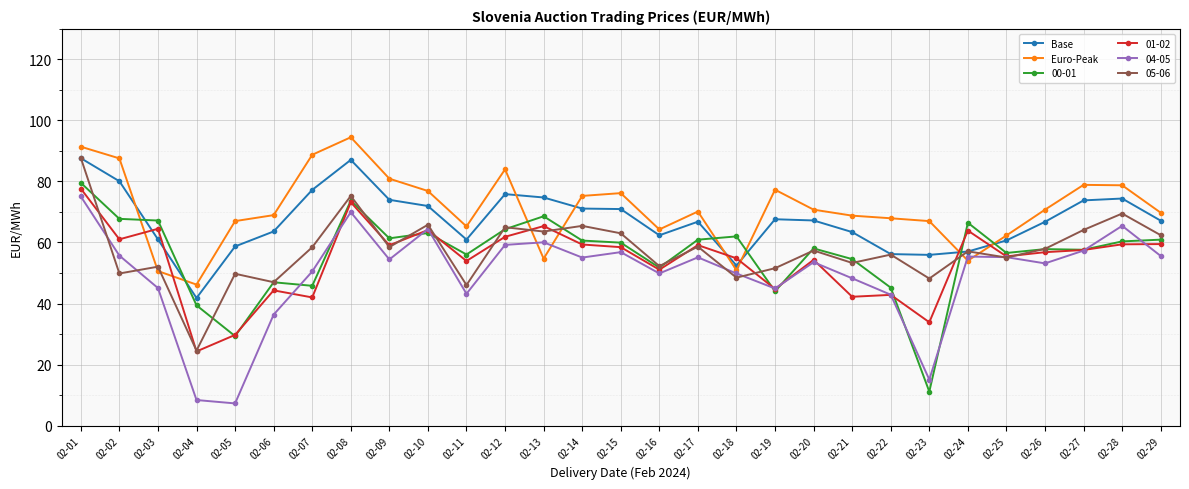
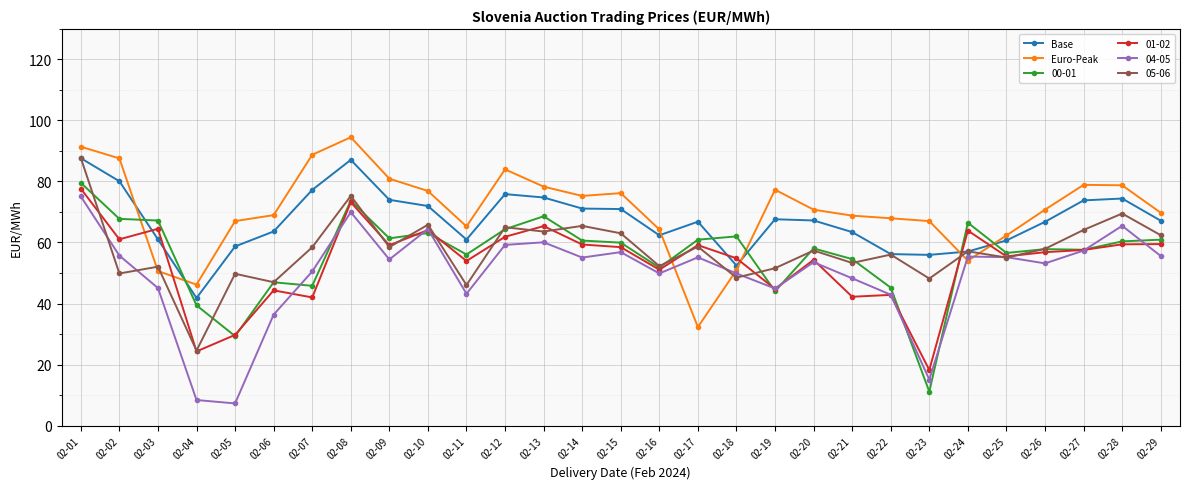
  {
    "Base": {
      "02-02": 80,
      "02-03": 61,
      "02-04": 42,
      "02-05": 59,
      "02-06": 64,
      "02-07": 77,
      "02-08": 87,
      "02-09": 74,
      "02-10": 72,
      "02-11": 61,
      "02-12": 76,
      "02-13": 75,
      "02-14": 71,
      "02-15": 71,
      "02-16": 62,
      "02-17": 67,
      "02-18": 52,
      "02-19": 68,
      "02-20": 67,
      "02-21": 63,
      "02-23": 56,
      "02-25": 61,
      "02-26": 67,
      "02-27": 74,
      "02-28": 74,
      "02-29": 67
    },
    "Euro-Peak": {
      "02-01": 91,
      "02-02": 88,
      "02-03": 51,
      "02-04": 46,
      "02-05": 67,
      "02-06": 69,
      "02-07": 89,
      "02-08": 94,
      "02-09": 81,
      "02-10": 77,
      "02-11": 65,
      "02-12": 84,
-     "02-13": 55,
+     "02-13": 78,
      "02-14": 75,
      "02-15": 76,
      "02-16": 64,
-     "02-17": 70,
+     "02-17": 32,
      "02-18": 51,
      "02-19": 77,
      "02-20": 71,
      "02-21": 69,
      "02-22": 68,
      "02-23": 67,
      "02-24": 54,
      "02-25": 62,
      "02-26": 71,
      "02-27": 79,
      "02-28": 79,
      "02-29": 70
    },
    "00-01": {
      "02-01": 80,
      "02-02": 68,
      "02-03": 67,
      "02-04": 39,
      "02-07": 46,
      "02-09": 61,
      "02-10": 63,
      "02-11": 56,
      "02-13": 69,
      "02-14": 61,
      "02-15": 60,
      "02-17": 61,
      "02-18": 62,
      "02-21": 55,
      "02-22": 45,
      "02-23": 11,
      "02-24": 66,
      "02-25": 57,
      "02-28": 60,
      "02-29": 61
    },
    "01-02": {
      "02-01": 78,
      "02-02": 61,
      "02-03": 64,
      "02-06": 44,
      "02-07": 42,
      "02-11": 54,
      "02-12": 62,
      "02-13": 65,
      "02-14": 59,
      "02-15": 58,
      "02-18": 55,
      "02-21": 42,
-     "02-23": 34,
+     "02-23": 18,
      "02-24": 64,
      "02-26": 57,
      "02-28": 59,
      "02-29": 59
    },
    "04-05": {
      "02-01": 75,
      "02-02": 56,
      "02-03": 45,
      "02-04": 8,
      "02-05": 7,
      "02-06": 36,
      "02-07": 51,
      "02-08": 70,
      "02-09": 54,
      "02-11": 43,
      "02-12": 59,
      "02-13": 60,
      "02-14": 55,
      "02-15": 57,
      "02-16": 50,
      "02-17": 55,
      "02-18": 50,
      "02-21": 48,
      "02-23": 15,
      "02-24": 55,
      "02-26": 53,
      "02-28": 65,
      "02-29": 56
    },
    "05-06": {
      "02-02": 50,
      "02-03": 52,
      "02-05": 50,
      "02-07": 58,
      "02-08": 75,
      "02-10": 66,
      "02-11": 46,
      "02-13": 64,
      "02-14": 65,
      "02-15": 63,
      "02-18": 48,
      "02-19": 52,
      "02-21": 53,
      "02-23": 48,
      "02-27": 64,
      "02-28": 69,
      "02-29": 62
    }
  }
